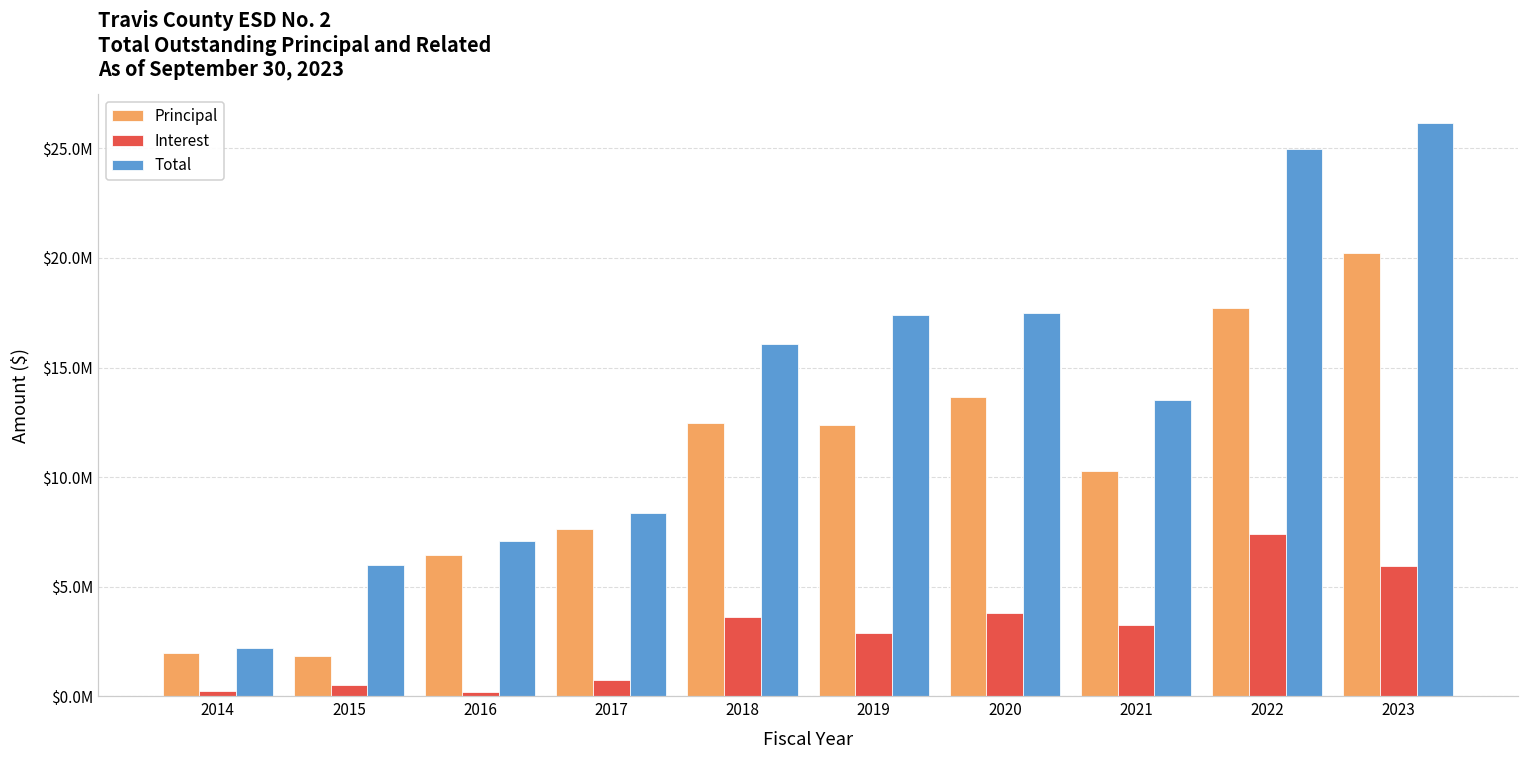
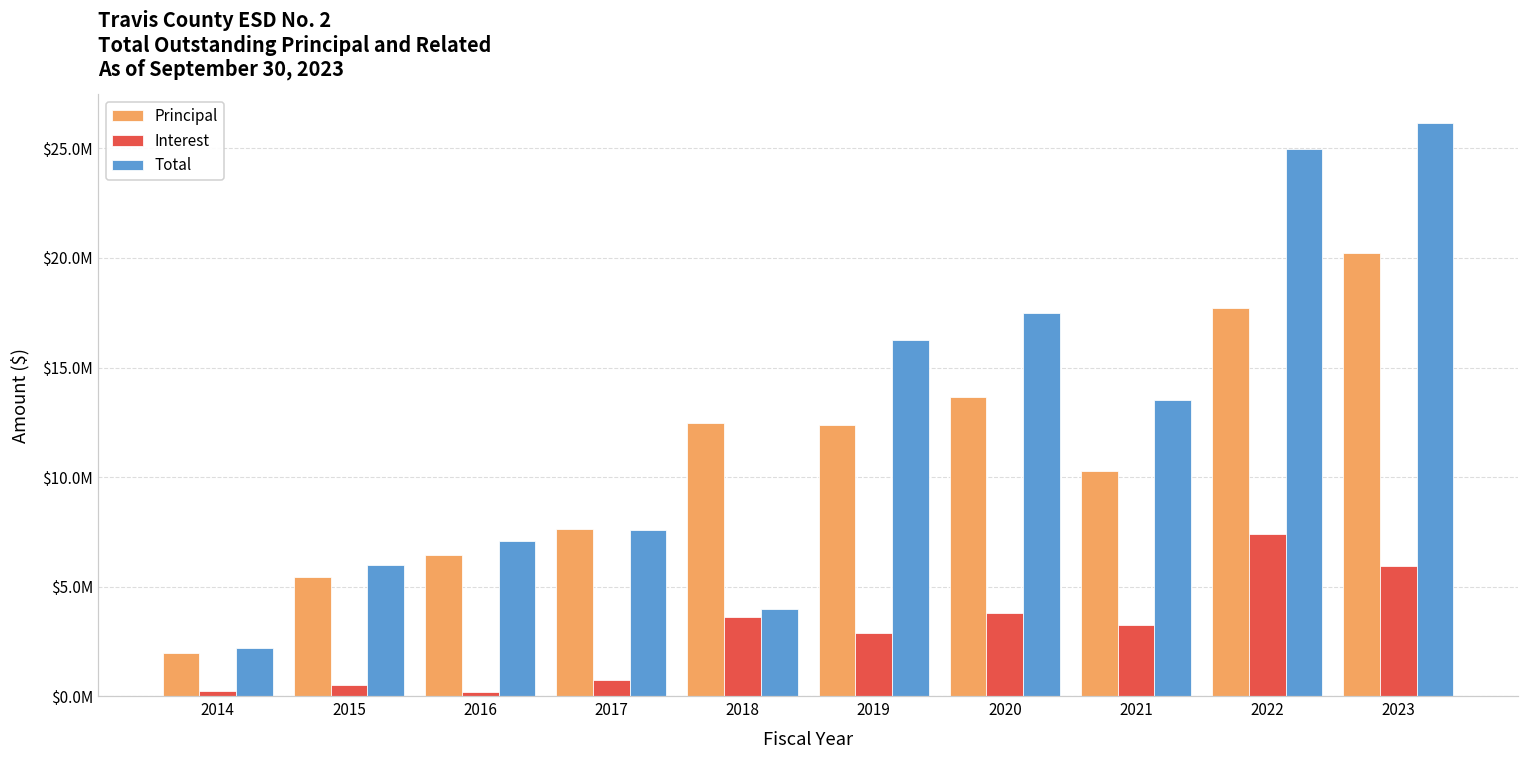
  {
    "Principal": {
      "2014": "$2000000",
-     "2015": "$1800000",
+     "2015": "$5400000",
      "2016": "$6400000",
      "2017": "$7600000",
      "2018": "$12500000",
      "2019": "$12400000",
      "2020": "$13700000",
      "2021": "$10300000",
      "2022": "$17700000",
      "2023": "$20200000"
    },
    "Interest": {
      "2014": "$200000",
      "2015": "$500000",
      "2016": "$200000",
      "2017": "$700000",
      "2018": "$3600000",
      "2019": "$2900000",
      "2020": "$3800000",
      "2021": "$3200000",
      "2022": "$7400000",
      "2023": "$5900000"
    },
    "Total": {
      "2014": "$2200000",
      "2015": "$6000000",
      "2016": "$7100000",
-     "2017": "$8300000",
-     "2018": "$16100000",
-     "2019": "$17400000",
+     "2017": "$7600000",
+     "2018": "$4000000",
+     "2019": "$16300000",
      "2020": "$17500000",
      "2021": "$13500000",
      "2022": "$25000000",
      "2023": "$26200000"
    }
  }
